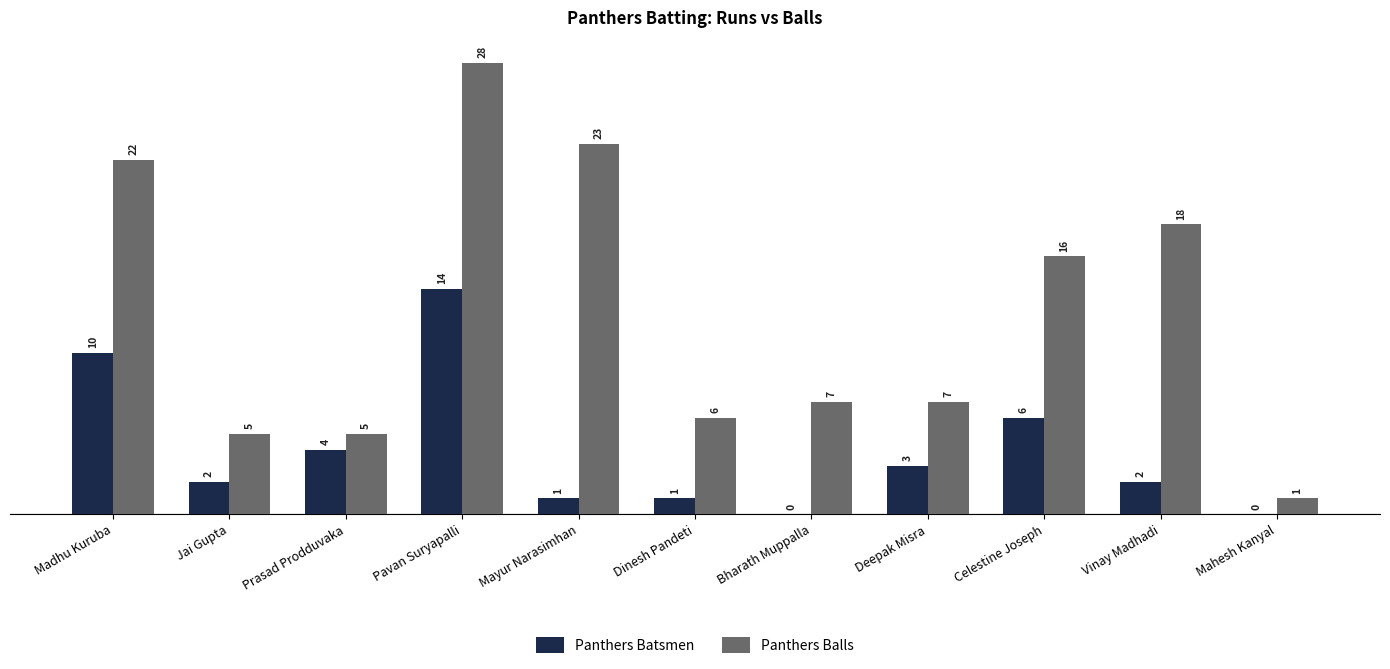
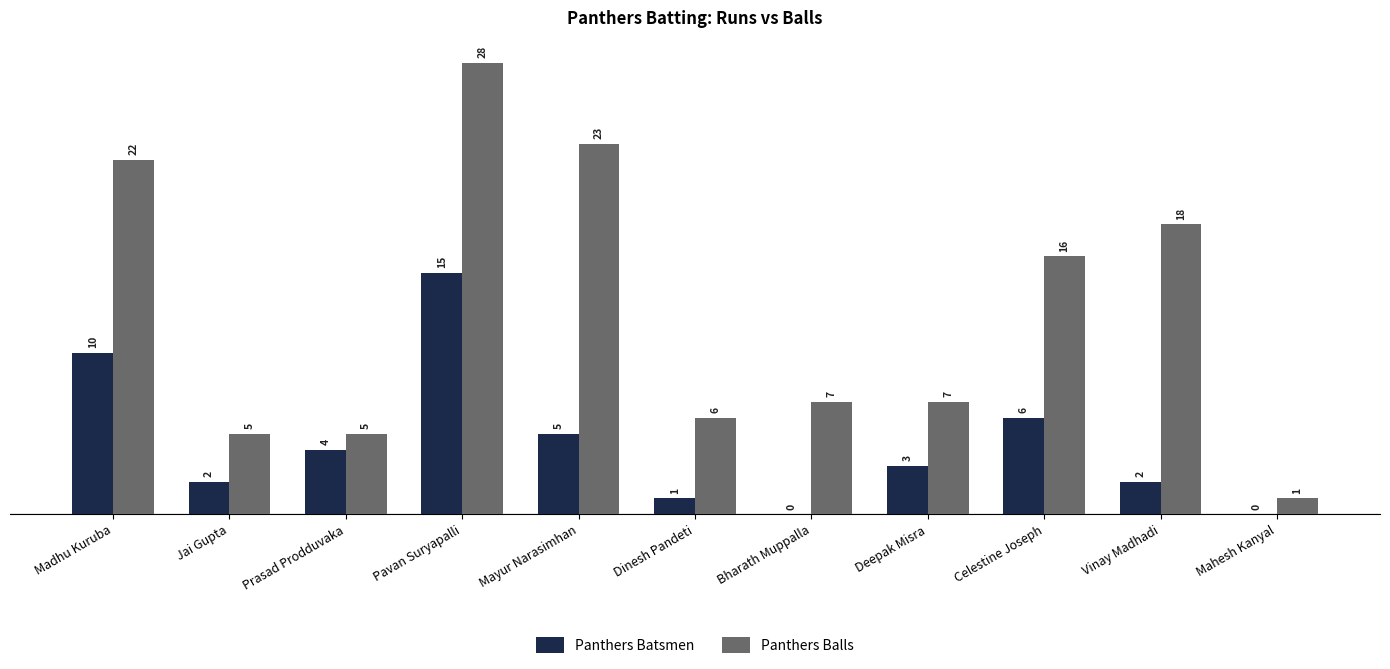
  {
    "Panthers Batsmen": {
      "Madhu Kuruba": 10,
      "Jai Gupta": 2,
      "Prasad Prodduvaka": 4,
-     "Pavan Suryapalli": 14,
-     "Mayur Narasimhan": 1,
+     "Pavan Suryapalli": 15,
+     "Mayur Narasimhan": 5,
      "Dinesh Pandeti": 1,
      "Bharath Muppalla": 0,
      "Deepak Misra": 3,
      "Celestine Joseph": 6,
      "Vinay Madhadi": 2,
      "Mahesh Kanyal": 0
    },
    "Panthers Balls": {
      "Madhu Kuruba": 22,
      "Jai Gupta": 5,
      "Prasad Prodduvaka": 5,
      "Pavan Suryapalli": 28,
      "Mayur Narasimhan": 23,
      "Dinesh Pandeti": 6,
      "Bharath Muppalla": 7,
      "Deepak Misra": 7,
      "Celestine Joseph": 16,
      "Vinay Madhadi": 18,
      "Mahesh Kanyal": 1
    }
  }
